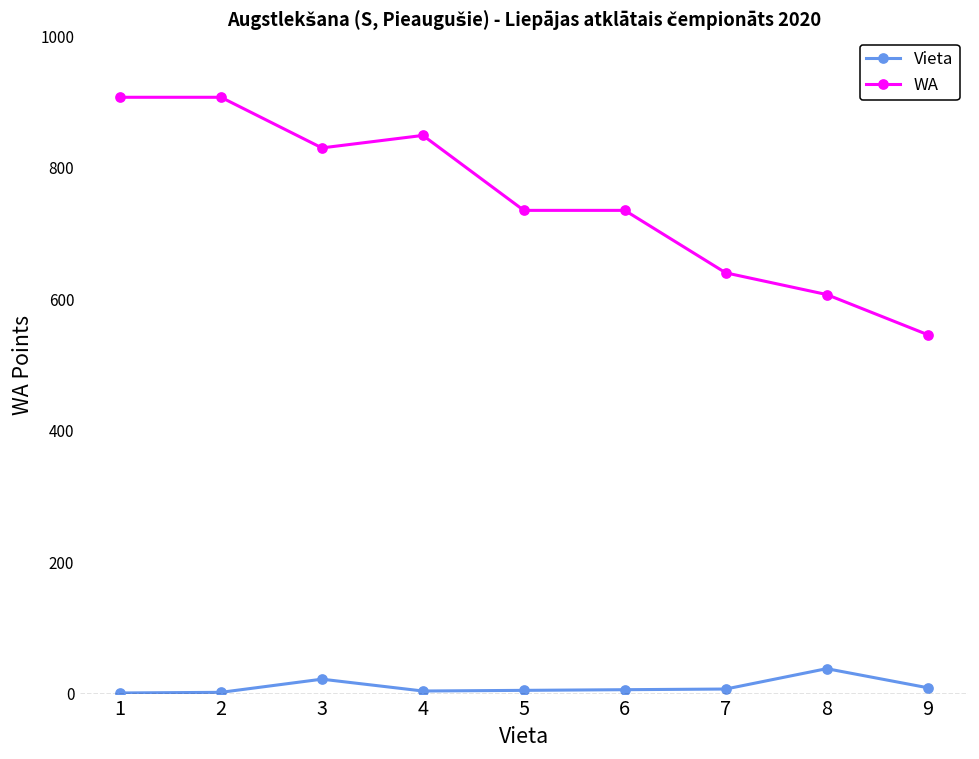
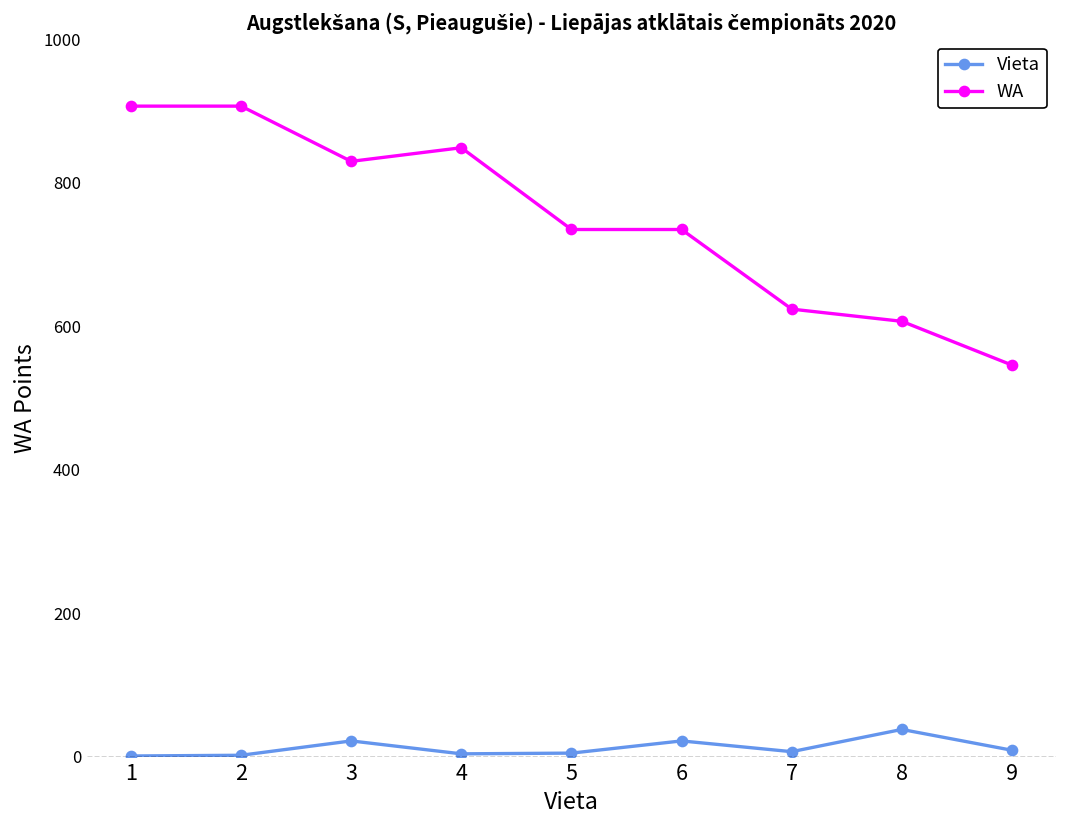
  {
    "Vieta": {
      "1": 0,
      "2": 0,
      "3": 20,
      "4": 0,
      "5": 10,
-     "6": 10,
+     "6": 20,
      "7": 10,
      "8": 40,
      "9": 10
    },
    "WA": {
      "1": 910,
      "2": 910,
      "3": 830,
      "4": 850,
      "5": 740,
      "6": 740,
-     "7": 640,
+     "7": 620,
      "8": 610,
      "9": 550
    }
  }
